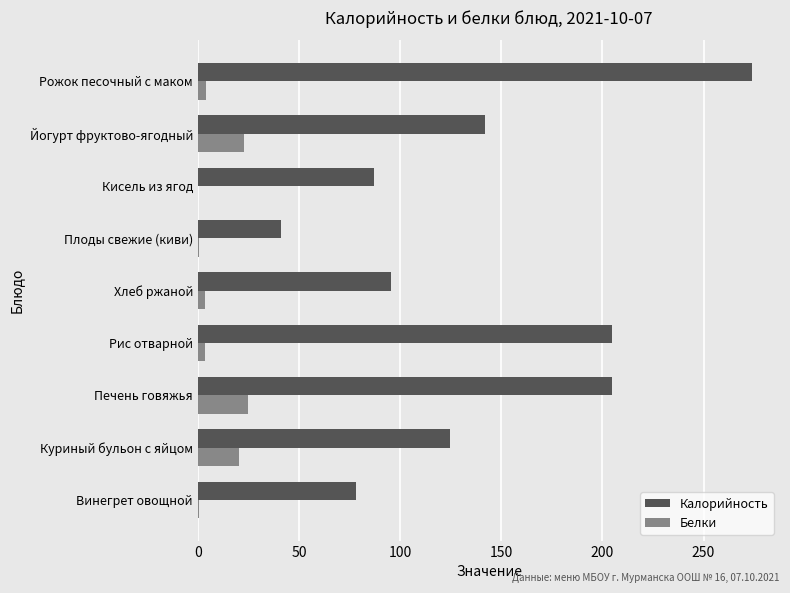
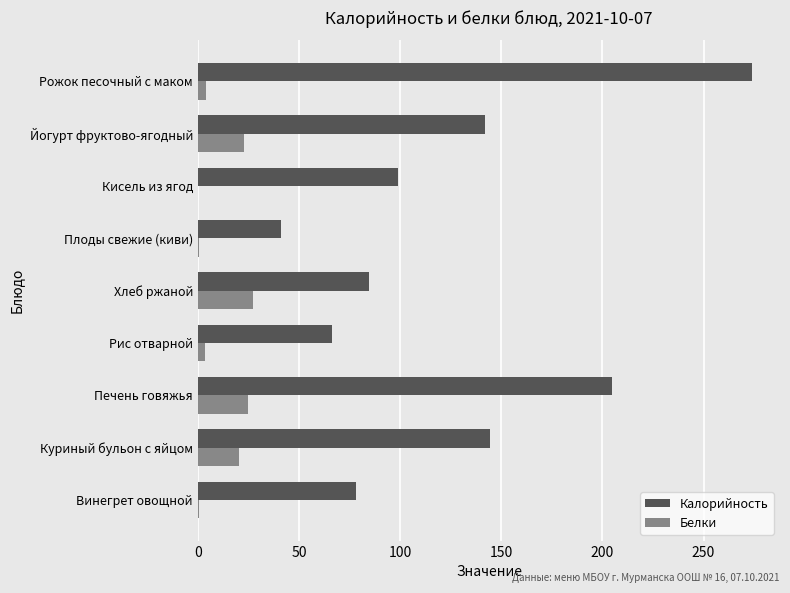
  {
    "Калорийность": {
      "Рожок песочный с маком": 274,
      "Йогурт фруктово-ягодный": 142,
-     "Кисель из ягод": 87,
+     "Кисель из ягод": 99,
      "Плоды свежие (киви)": 41,
-     "Хлеб ржаной": 96,
-     "Рис отварной": 205,
+     "Хлеб ржаной": 84,
+     "Рис отварной": 66,
      "Печень говяжья": 205,
-     "Куриный бульон с яйцом": 125,
+     "Куриный бульон с яйцом": 145,
      "Винегрет овощной": 78
    },
    "Белки": {
      "Рожок песочный с маком": 4,
      "Йогурт фруктово-ягодный": 23,
-     "Хлеб ржаной": 4,
+     "Хлеб ржаной": 27,
      "Рис отварной": 4,
      "Печень говяжья": 25,
      "Куриный бульон с яйцом": 20
    }
  }
